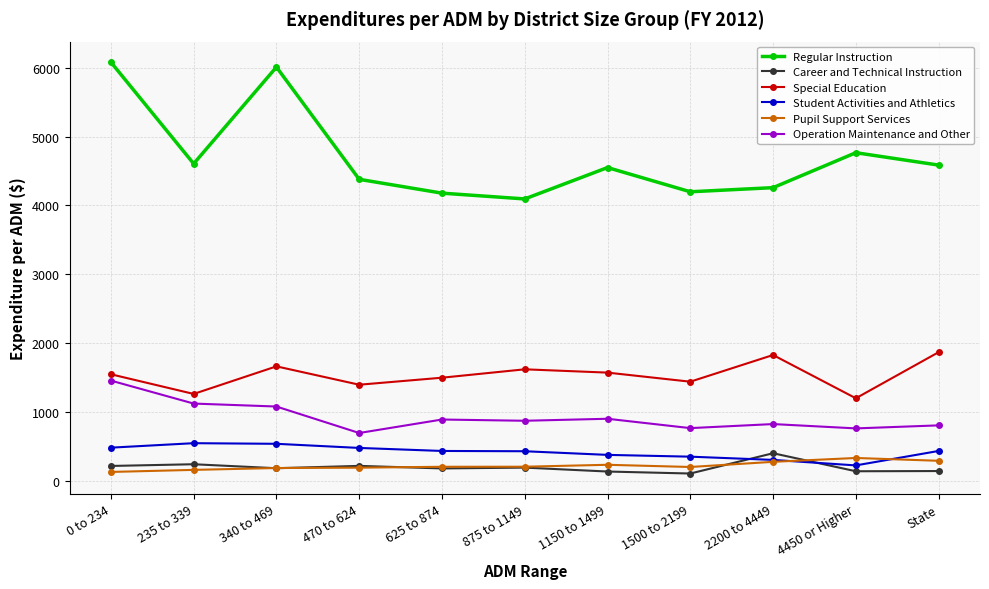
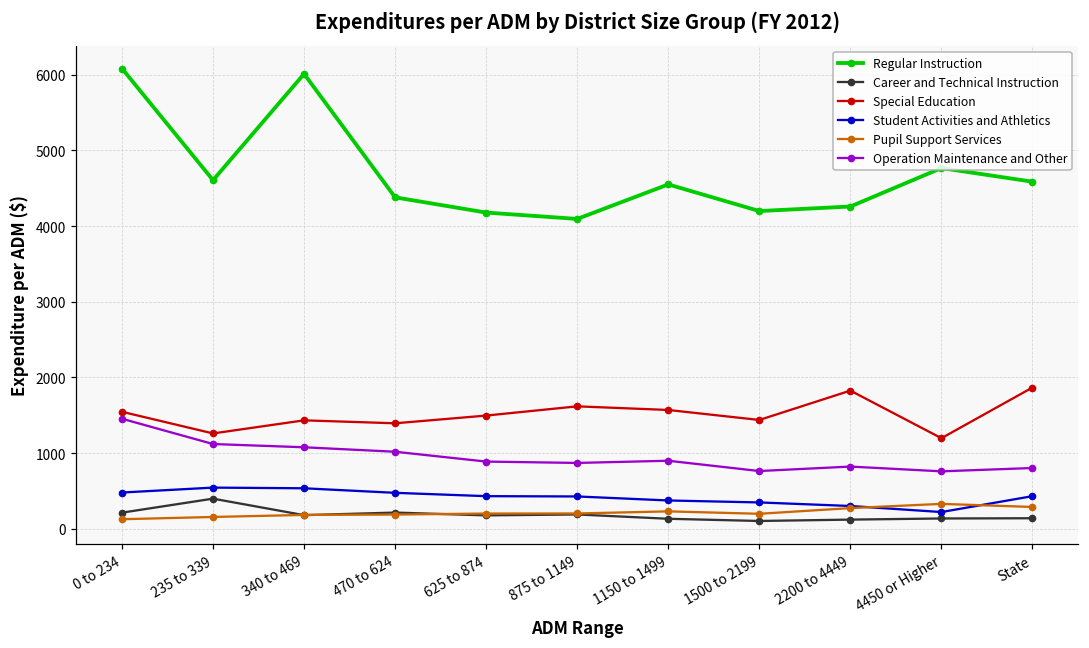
  {
    "Regular Instruction": {
      "0 to 234": 6100,
      "235 to 339": 4600,
      "340 to 469": 6000,
      "470 to 624": 4400,
      "625 to 874": 4200,
      "875 to 1149": 4100,
      "1150 to 1499": 4600,
      "1500 to 2199": 4200,
      "2200 to 4449": 4300,
      "4450 or Higher": 4800,
      "State": 4600
    },
    "Career and Technical Instruction": {
      "0 to 234": 200,
-     "235 to 339": 200,
+     "235 to 339": 400,
      "1150 to 1499": 100,
      "1500 to 2199": 100,
-     "2200 to 4449": 400,
+     "2200 to 4449": 100,
      "4450 or Higher": 100,
      "State": 100
    },
    "Special Education": {
      "0 to 234": 1500,
      "235 to 339": 1300,
-     "340 to 469": 1700,
+     "340 to 469": 1400,
      "470 to 624": 1400,
      "625 to 874": 1500,
      "875 to 1149": 1600,
      "1150 to 1499": 1600,
      "1500 to 2199": 1400,
      "2200 to 4449": 1800,
      "4450 or Higher": 1200,
      "State": 1900
    },
    "Student Activities and Athletics": {
      "0 to 234": 500,
      "235 to 339": 500,
      "340 to 469": 500,
      "470 to 624": 500,
      "625 to 874": 400,
      "875 to 1149": 400,
      "1150 to 1499": 400,
      "1500 to 2199": 300,
      "4450 or Higher": 200,
      "State": 400
    },
    "Pupil Support Services": {
      "0 to 234": 100,
      "235 to 339": 200,
      "1150 to 1499": 200,
      "1500 to 2199": 200,
      "4450 or Higher": 300,
      "State": 300
    },
    "Operation Maintenance and Other": {
      "0 to 234": 1500,
      "235 to 339": 1100,
      "340 to 469": 1100,
-     "470 to 624": 700,
+     "470 to 624": 1000,
      "625 to 874": 900,
      "875 to 1149": 900,
      "1150 to 1499": 900,
      "1500 to 2199": 800,
      "2200 to 4449": 800,
      "4450 or Higher": 800,
      "State": 800
    }
  }
